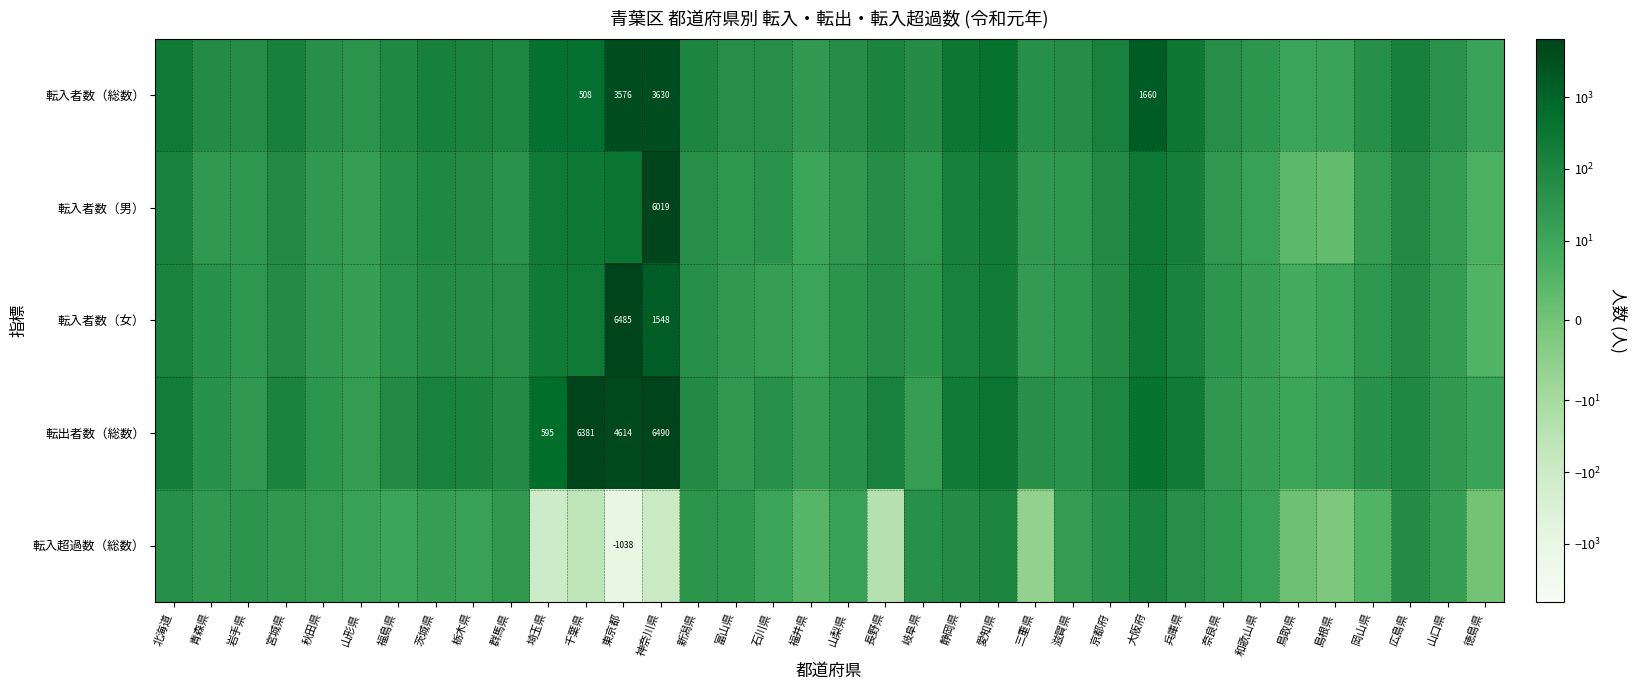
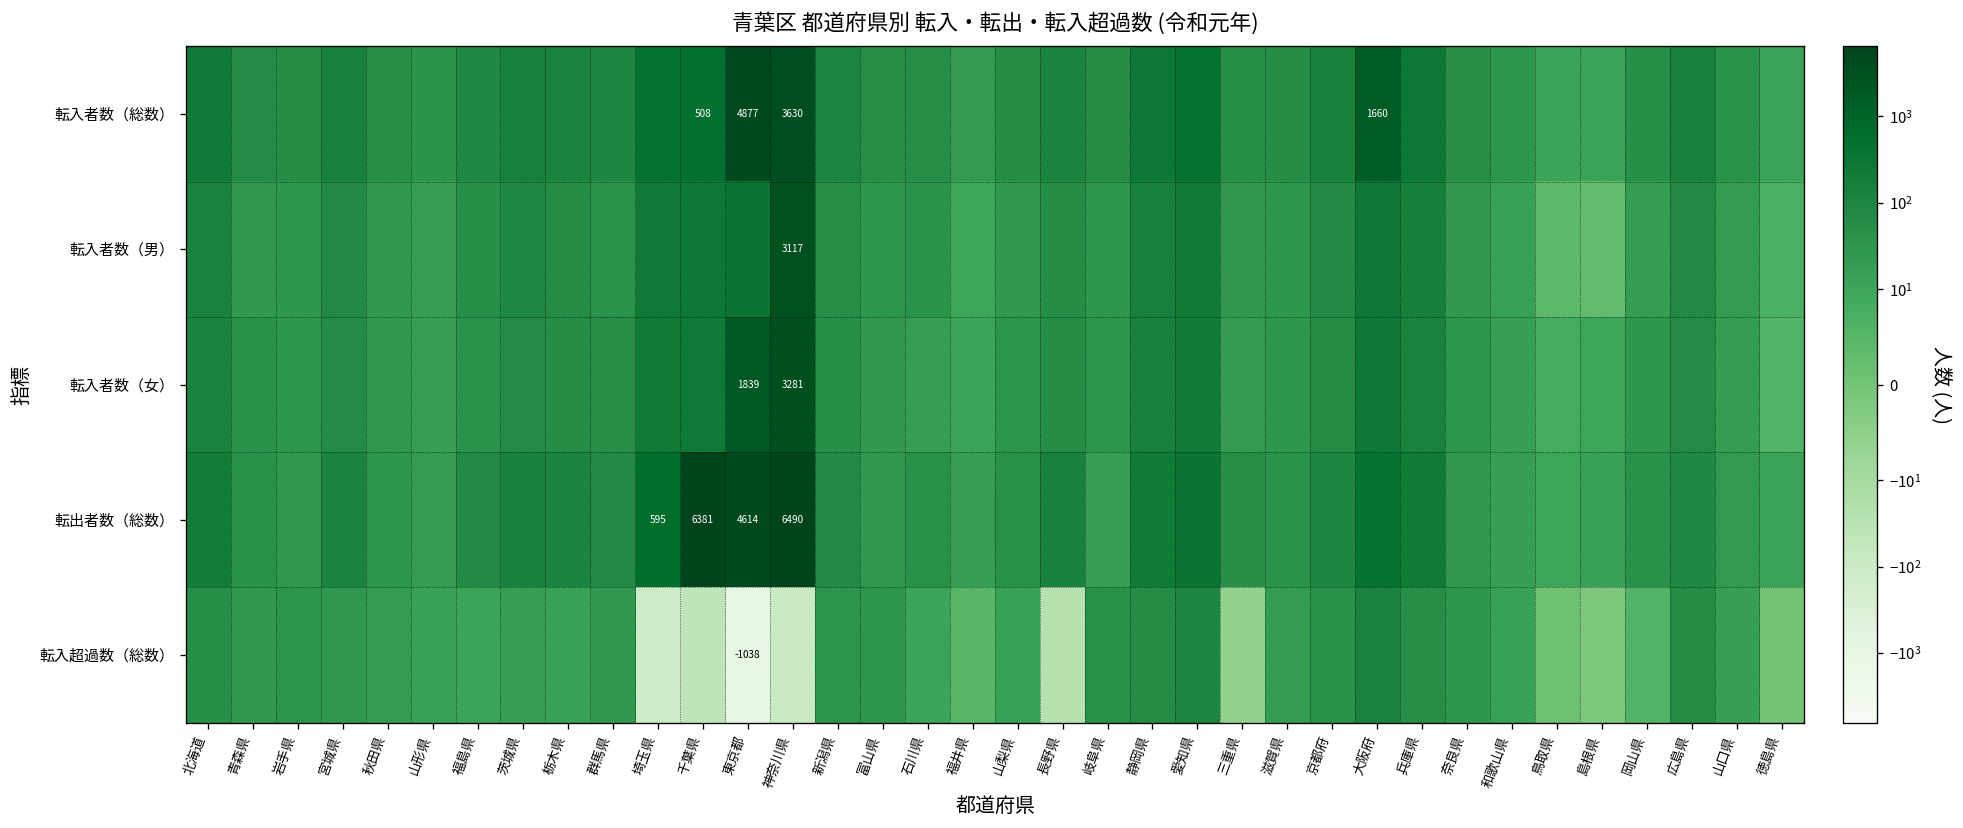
  {
    "転入者数（総数）": {
      "千葉県": 508,
-     "東京都": 3576,
+     "東京都": 4877,
      "神奈川県": 3630,
      "大阪府": 1660
    },
    "転入者数（男）": {
-     "神奈川県": 6019
+     "神奈川県": 3117
    },
    "転入者数（女）": {
-     "東京都": 6485,
-     "神奈川県": 1548
+     "東京都": 1839,
+     "神奈川県": 3281
    },
    "転出者数（総数）": {
      "埼玉県": 595,
      "千葉県": 6381,
      "東京都": 4614,
      "神奈川県": 6490
    },
    "転入超過数（総数）": {
      "東京都": -1038
    }
  }
